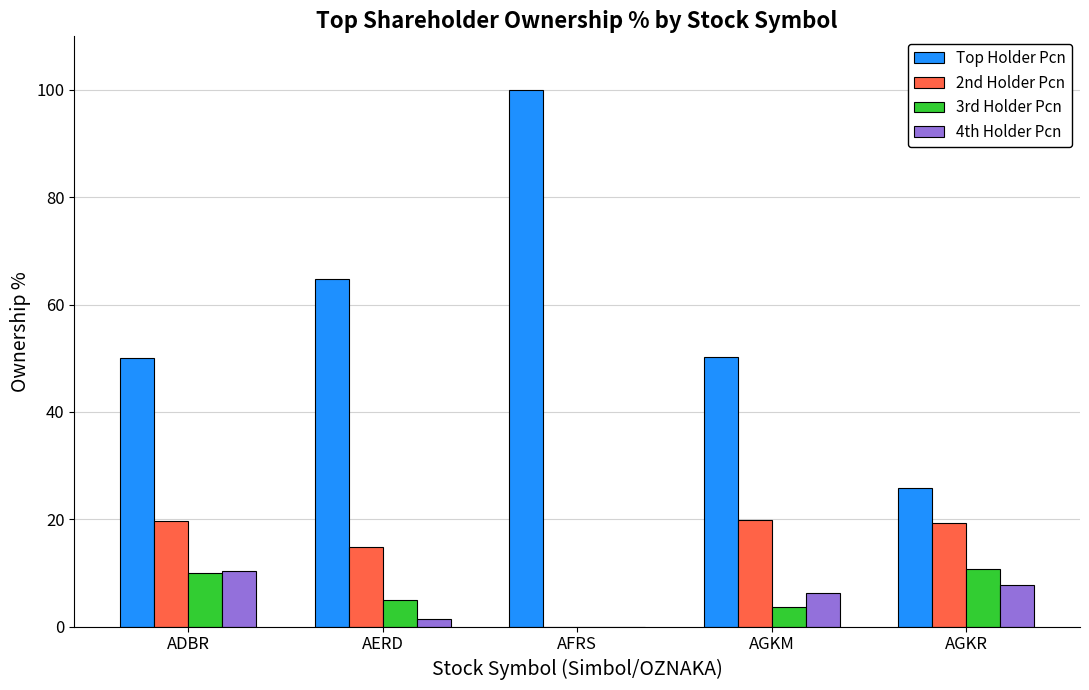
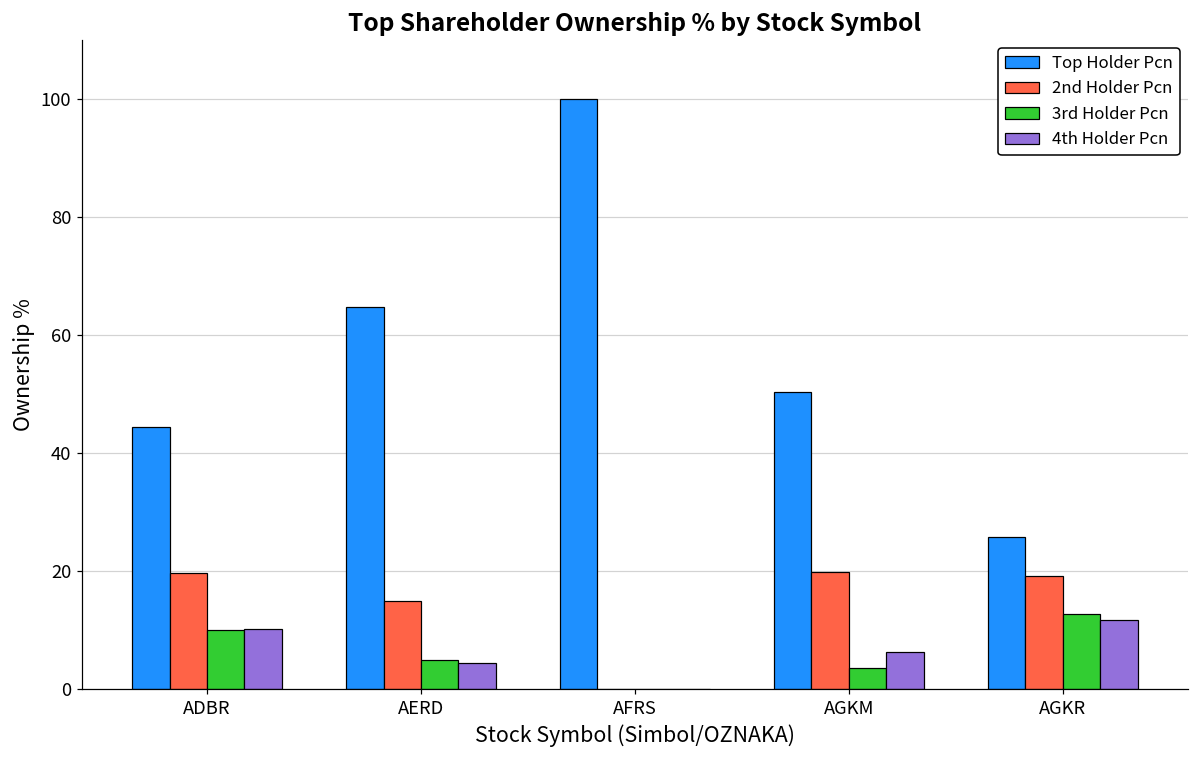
  {
    "Top Holder Pcn": {
-     "ADBR": 50,
+     "ADBR": 44,
      "AERD": 65,
      "AFRS": 100,
      "AGKM": 50,
      "AGKR": 26
    },
    "2nd Holder Pcn": {
      "ADBR": 20,
      "AERD": 15,
      "AFRS": 0,
      "AGKM": 20,
      "AGKR": 19
    },
    "3rd Holder Pcn": {
      "ADBR": 10,
      "AERD": 5,
      "AFRS": 0,
      "AGKM": 4,
-     "AGKR": 11
+     "AGKR": 13
    },
    "4th Holder Pcn": {
      "ADBR": 10,
-     "AERD": 1,
+     "AERD": 4,
      "AFRS": 0,
      "AGKM": 6,
-     "AGKR": 8
+     "AGKR": 12
    }
  }
